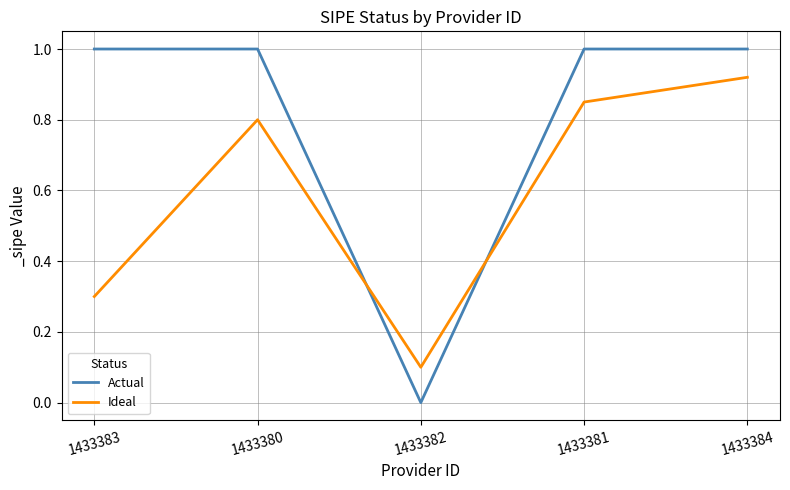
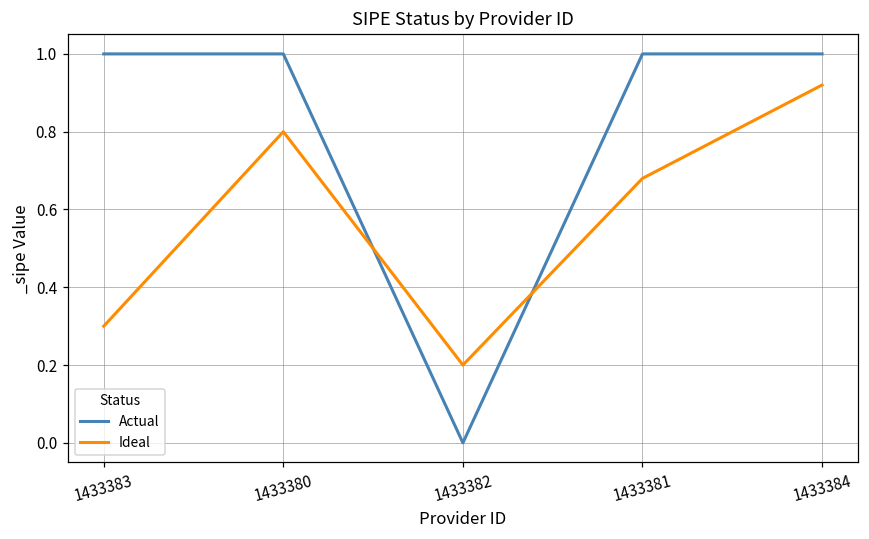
  {
    "Actual": {
      "1433383": 1.00,
      "1433380": 1.00,
      "1433382": 0.00,
      "1433381": 1.00,
      "1433384": 1.00
    },
    "Ideal": {
      "1433383": 0.30,
      "1433380": 0.80,
-     "1433382": 0.1,
-     "1433381": 0.85,
+     "1433382": 0.2,
+     "1433381": 0.68,
      "1433384": 0.92
    }
  }
